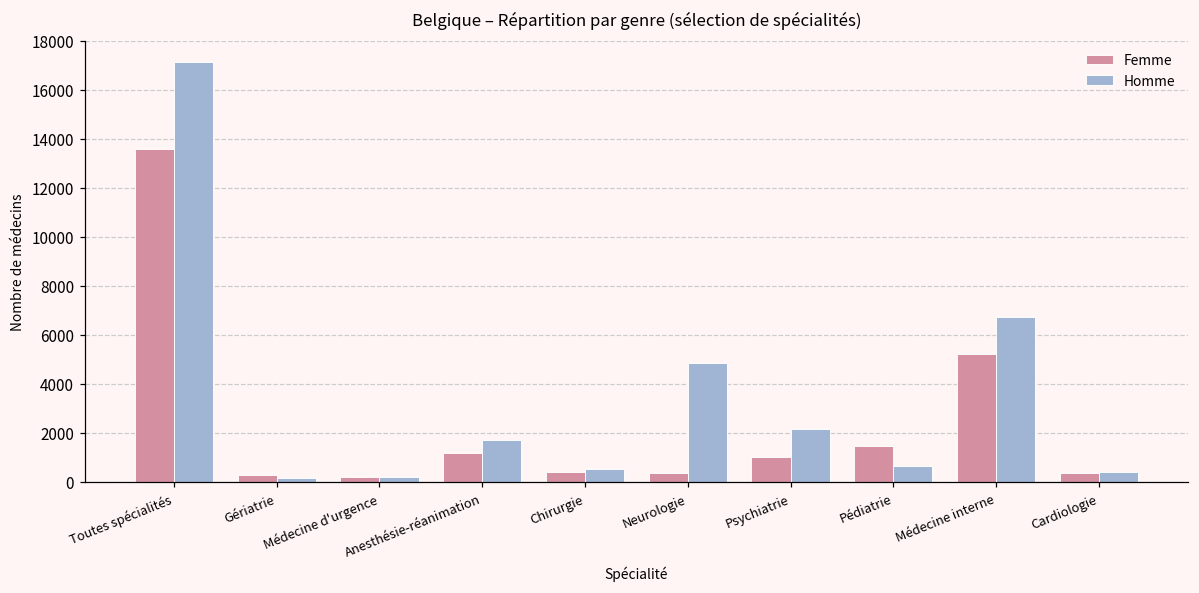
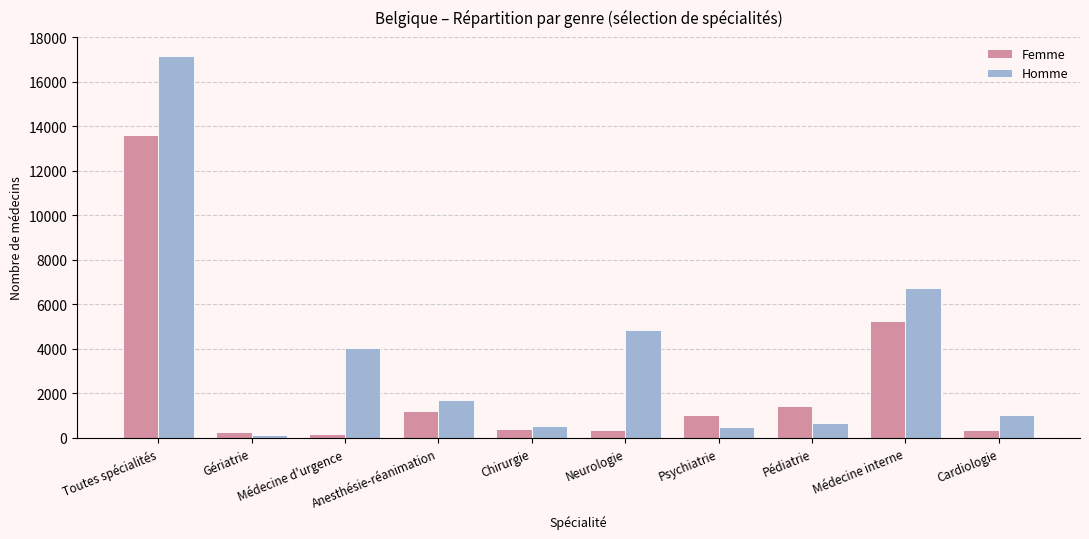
  {
    "Femme": {
      "Toutes spécialités": 13600,
      "Gériatrie": 300,
      "Médecine d'urgence": 200,
      "Anesthésie-réanimation": 1200,
      "Chirurgie": 400,
      "Neurologie": 400,
      "Psychiatrie": 1000,
      "Pédiatrie": 1500,
      "Médecine interne": 5200,
      "Cardiologie": 400
    },
    "Homme": {
      "Toutes spécialités": 17100,
      "Gériatrie": 100,
-     "Médecine d'urgence": 200,
+     "Médecine d'urgence": 4000,
      "Anesthésie-réanimation": 1700,
      "Chirurgie": 500,
      "Neurologie": 4800,
-     "Psychiatrie": 2200,
+     "Psychiatrie": 500,
      "Pédiatrie": 700,
      "Médecine interne": 6700,
-     "Cardiologie": 400
+     "Cardiologie": 1000
    }
  }
